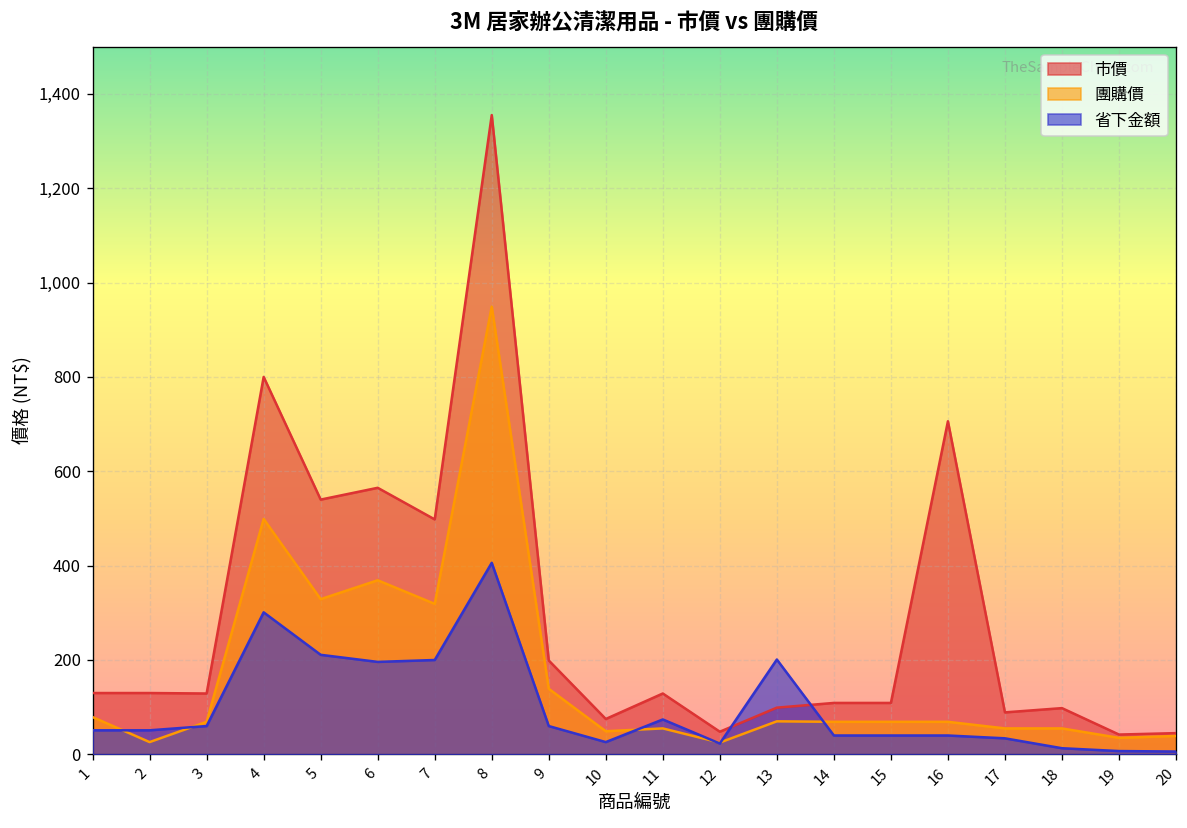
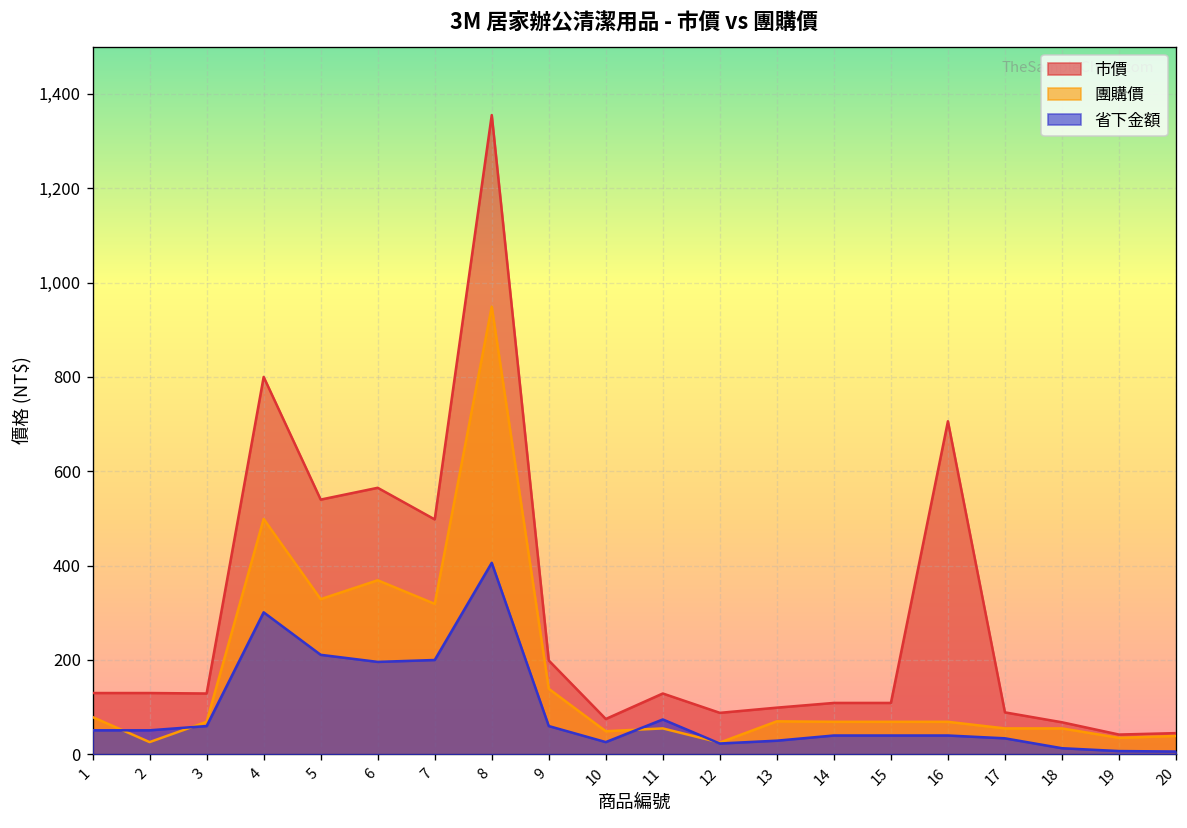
  {
    "市價": {
      "1": "130",
      "2": "130",
      "3": "130",
      "4": "800",
      "5": "540",
      "6": "570",
      "7": "500",
      "8": "1,360",
      "9": "200",
      "10": "80",
      "11": "130",
-     "12": "50",
+     "12": "90",
      "13": "100",
      "14": "110",
      "15": "110",
      "16": "710",
      "17": "90",
-     "18": "100",
+     "18": "70",
      "19": "40"
    },
    "團購價": {
      "1": "80",
      "2": "30",
      "3": "70",
      "4": "500",
      "5": "330",
      "6": "370",
      "7": "320",
      "8": "950",
      "9": "140",
      "10": "50",
      "11": "60",
      "13": "70",
      "14": "70",
      "15": "70",
      "16": "70",
      "17": "60",
      "18": "60",
      "19": "40"
    },
    "省下金額": {
      "1": "50",
      "2": "50",
      "3": "60",
      "4": "300",
      "5": "210",
      "6": "200",
      "7": "200",
      "8": "410",
      "9": "60",
      "10": "30",
      "11": "70",
-     "13": "200",
+     "13": "30",
      "14": "40",
      "15": "40",
      "16": "40",
      "17": "30",
      "18": "10",
      "19": "10",
      "20": "10"
    }
  }
